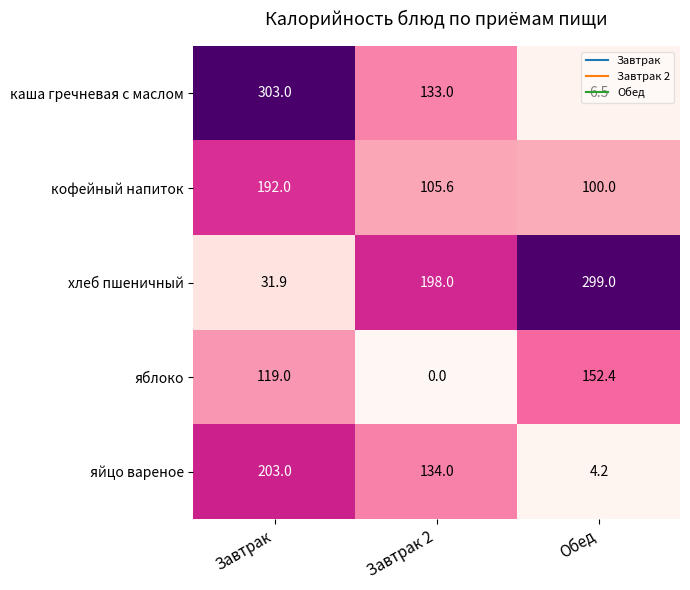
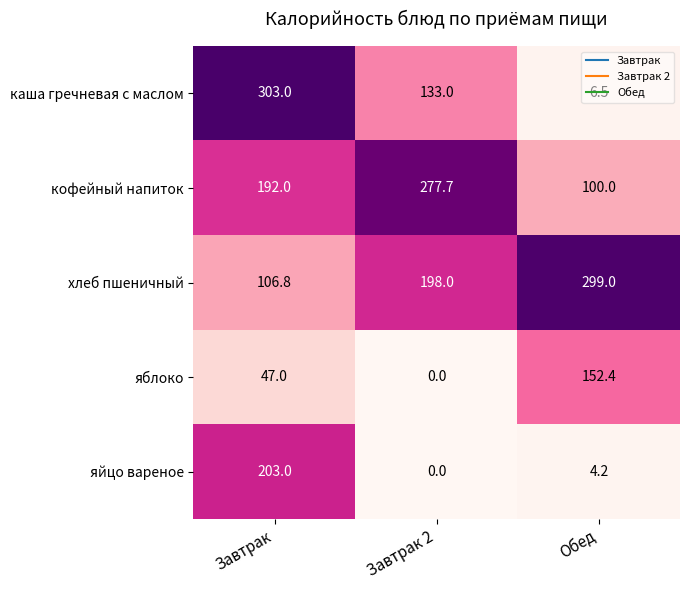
  {
    "каша гречневая с маслом": {
      "Завтрак": 303.0,
      "Завтрак 2": 133.0
    },
    "кофейный напиток": {
      "Завтрак": 192.0,
-     "Завтрак 2": 105.6,
+     "Завтрак 2": 277.7,
      "Обед": 100.0
    },
    "хлеб пшеничный": {
-     "Завтрак": 31.9,
+     "Завтрак": 106.8,
      "Завтрак 2": 198.0,
      "Обед": 299.0
    },
    "яблоко": {
-     "Завтрак": 119.0,
+     "Завтрак": 47.0,
      "Завтрак 2": 0.0,
      "Обед": 152.4
    },
    "яйцо вареное": {
      "Завтрак": 203.0,
-     "Завтрак 2": 134.0,
+     "Завтрак 2": 0.0,
      "Обед": 4.2
    }
  }
